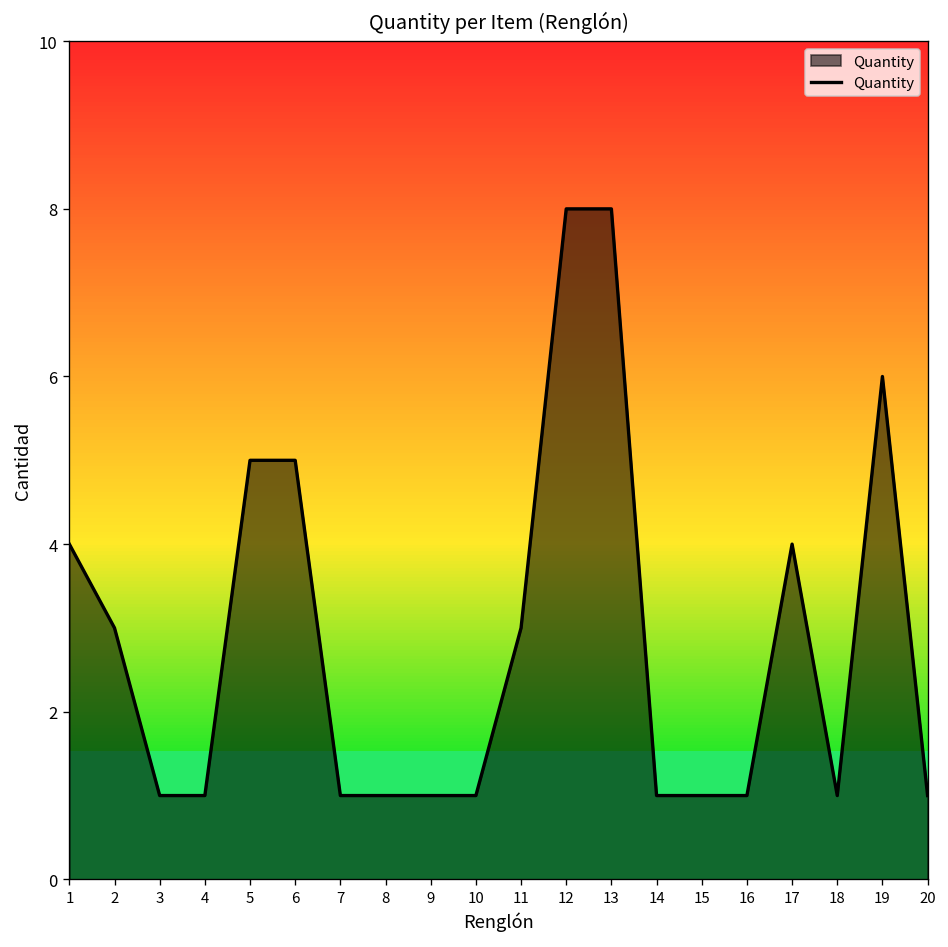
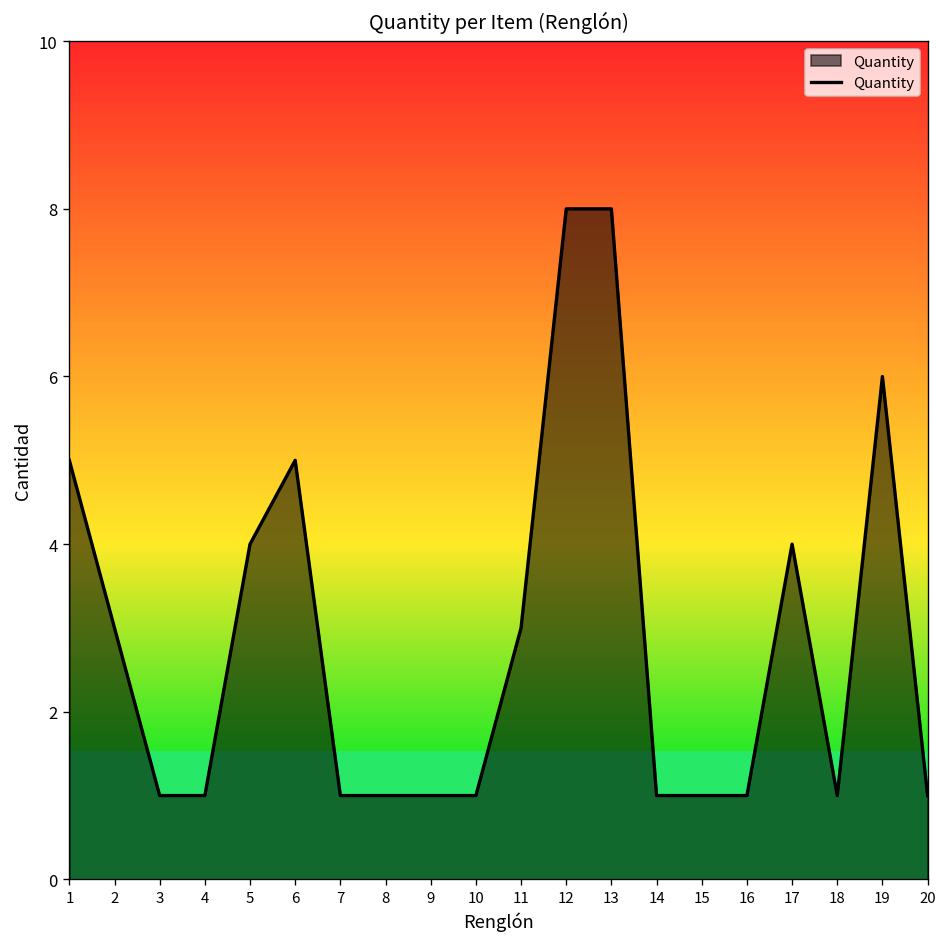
  {
-   "1": 4,
+   "1": 5,
    "2": 3,
    "3": 1,
    "4": 1,
-   "5": 5,
+   "5": 4,
    "6": 5,
    "7": 1,
    "8": 1,
    "9": 1,
    "10": 1,
    "11": 3,
    "12": 8,
    "13": 8,
    "14": 1,
    "15": 1,
    "16": 1,
    "17": 4,
    "18": 1,
    "19": 6,
    "20": 1
  }
